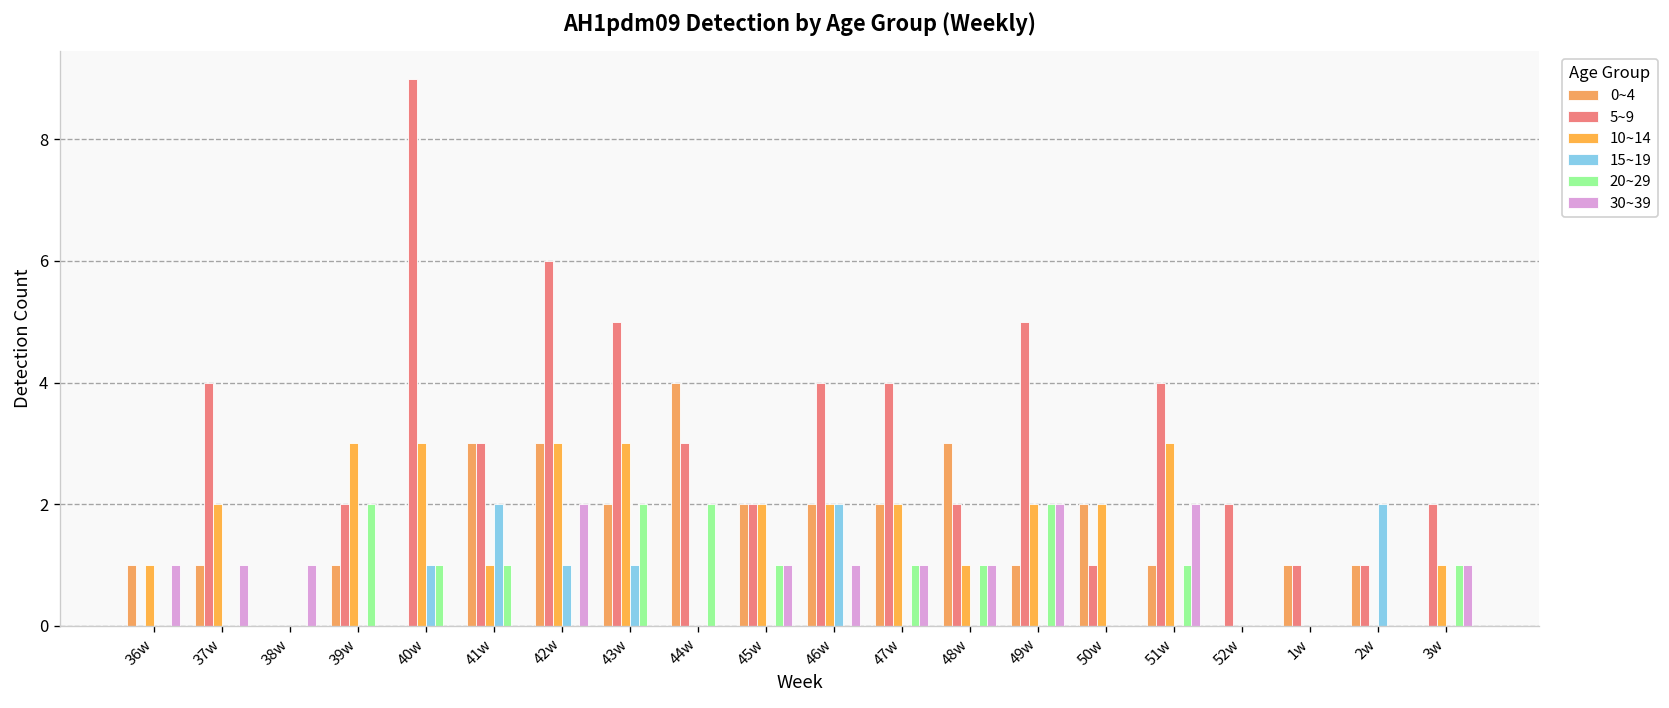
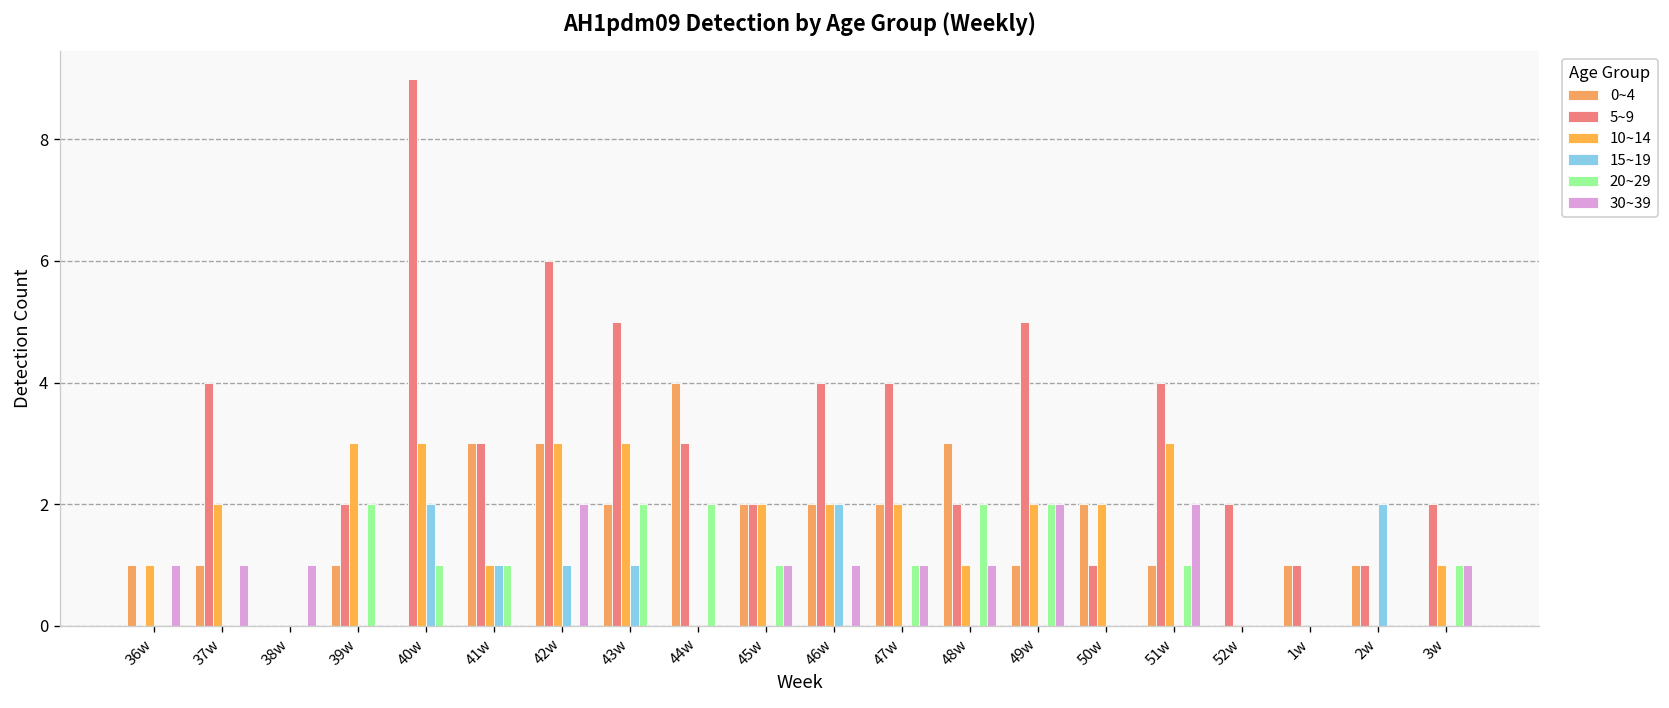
  {
    "15~19": {
      "36w": 0,
      "37w": 0,
      "38w": 0,
      "39w": 0,
-     "40w": 1,
-     "41w": 2,
+     "40w": 2,
+     "41w": 1,
      "42w": 1,
      "43w": 1,
      "44w": 0,
      "45w": 0,
      "46w": 2,
      "47w": 0,
      "48w": 0,
      "49w": 0,
      "50w": 0,
      "51w": 0,
      "52w": 0,
      "1w": 0,
      "2w": 2,
      "3w": 0
    },
    "20~29": {
      "36w": 0,
      "37w": 0,
      "38w": 0,
      "39w": 2,
      "40w": 1,
      "41w": 1,
      "42w": 0,
      "43w": 2,
      "44w": 2,
      "45w": 1,
      "46w": 0,
      "47w": 1,
-     "48w": 1,
+     "48w": 2,
      "49w": 2,
      "50w": 0,
      "51w": 1,
      "52w": 0,
      "1w": 0,
      "2w": 0,
      "3w": 1
    },
    "30~39": {
      "36w": 1,
      "37w": 1,
      "38w": 1,
      "39w": 0,
      "40w": 0,
      "41w": 0,
      "42w": 2,
      "43w": 0,
      "44w": 0,
      "45w": 1,
      "46w": 1,
      "47w": 1,
      "48w": 1,
      "49w": 2,
      "50w": 0,
      "51w": 2,
      "52w": 0,
      "1w": 0,
      "2w": 0,
      "3w": 1
    }
  }
